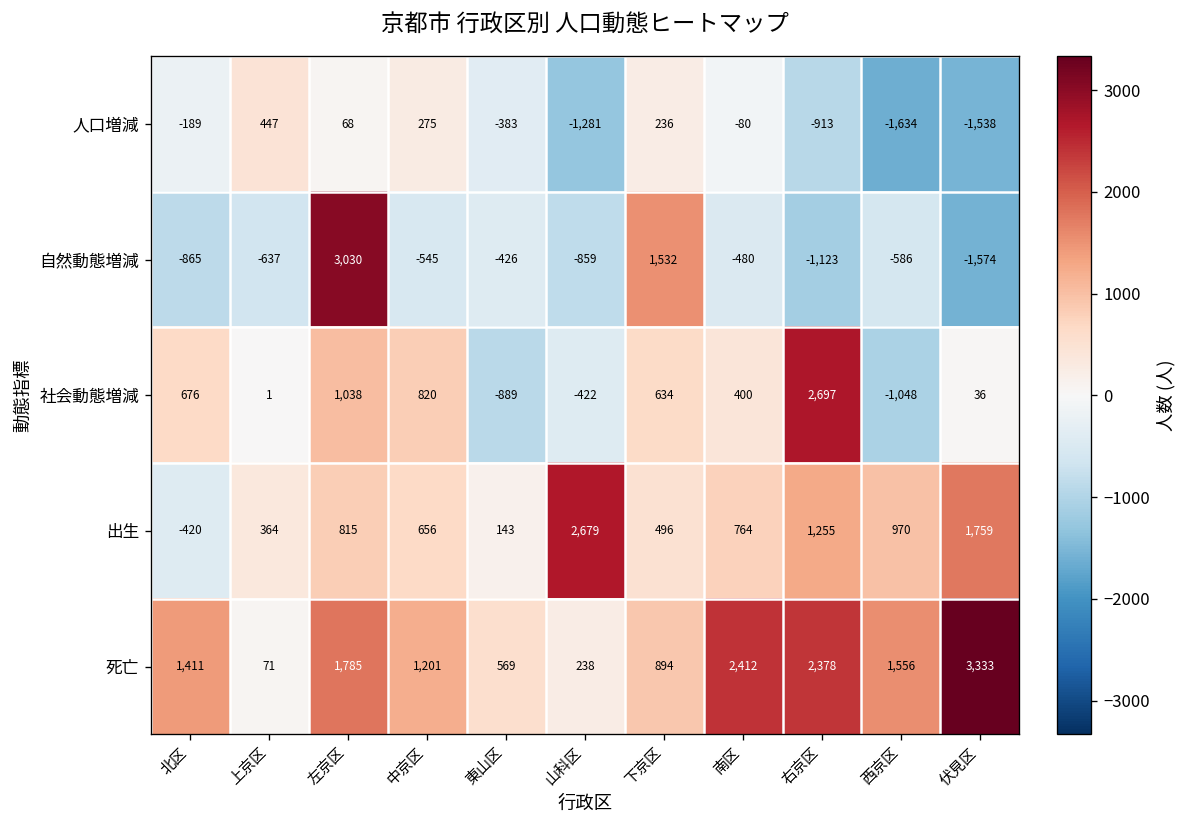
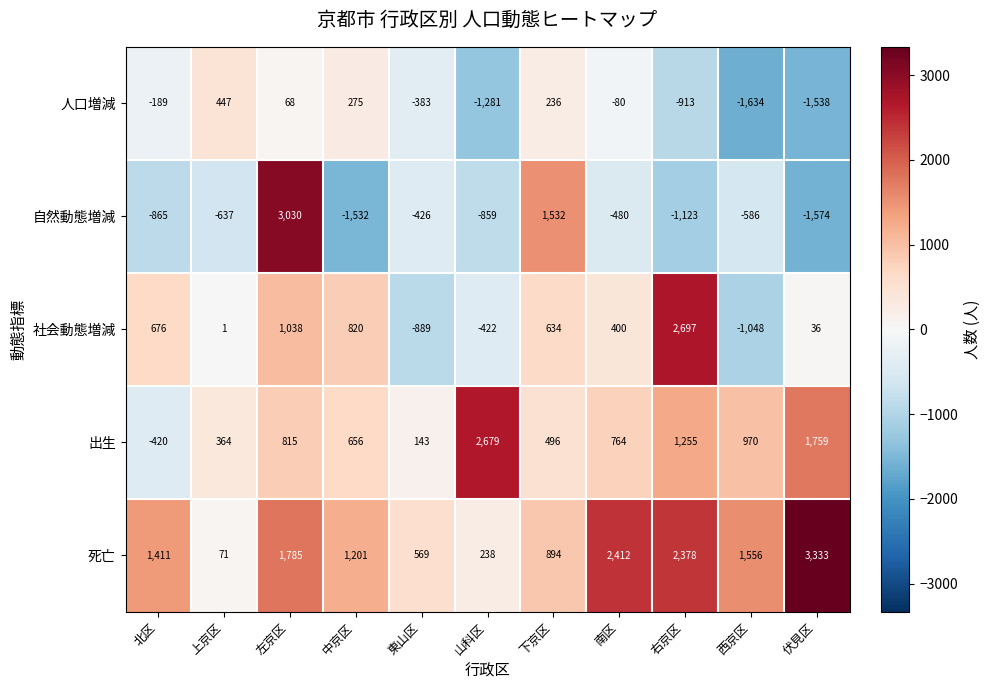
  {
    "人口増減": {
      "北区": "-189",
      "上京区": "447",
      "左京区": "68",
      "中京区": "275",
      "東山区": "-383",
      "山科区": "-1,281",
      "下京区": "236",
      "南区": "-80",
      "右京区": "-913",
      "西京区": "-1,634",
      "伏見区": "-1,538"
    },
    "自然動態増減": {
      "北区": "-865",
      "上京区": "-637",
      "左京区": "3,030",
-     "中京区": "-545",
+     "中京区": "-1,532",
      "東山区": "-426",
      "山科区": "-859",
      "下京区": "1,532",
      "南区": "-480",
      "右京区": "-1,123",
      "西京区": "-586",
      "伏見区": "-1,574"
    },
    "社会動態増減": {
      "北区": "676",
      "上京区": "1",
      "左京区": "1,038",
      "中京区": "820",
      "東山区": "-889",
      "山科区": "-422",
      "下京区": "634",
      "南区": "400",
      "右京区": "2,697",
      "西京区": "-1,048",
      "伏見区": "36"
    },
    "出生": {
      "北区": "-420",
      "上京区": "364",
      "左京区": "815",
      "中京区": "656",
      "東山区": "143",
      "山科区": "2,679",
      "下京区": "496",
      "南区": "764",
      "右京区": "1,255",
      "西京区": "970",
      "伏見区": "1,759"
    },
    "死亡": {
      "北区": "1,411",
      "上京区": "71",
      "左京区": "1,785",
      "中京区": "1,201",
      "東山区": "569",
      "山科区": "238",
      "下京区": "894",
      "南区": "2,412",
      "右京区": "2,378",
      "西京区": "1,556",
      "伏見区": "3,333"
    }
  }
